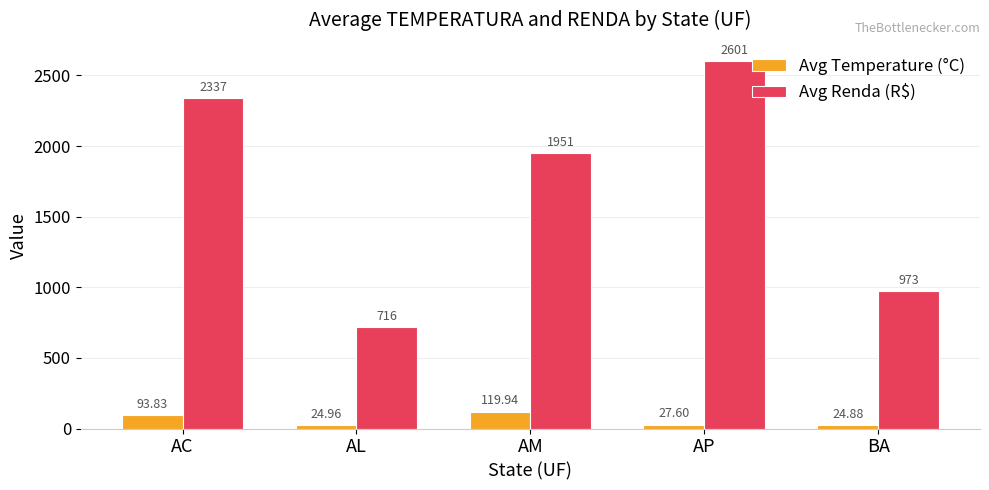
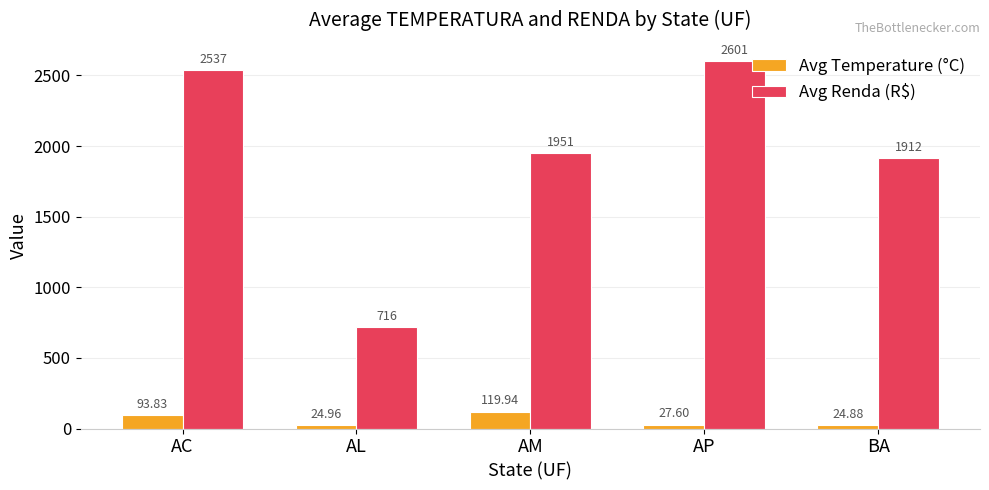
  {
    "Avg Temperature (°C)": {
      "AC": 93.83,
      "AL": 24.96,
      "AM": 119.94,
      "AP": 27.60,
      "BA": 24.88
    },
    "Avg Renda (R$)": {
-     "AC": 2337,
+     "AC": 2537,
      "AL": 716,
      "AM": 1951,
      "AP": 2601,
-     "BA": 973
+     "BA": 1912
    }
  }
